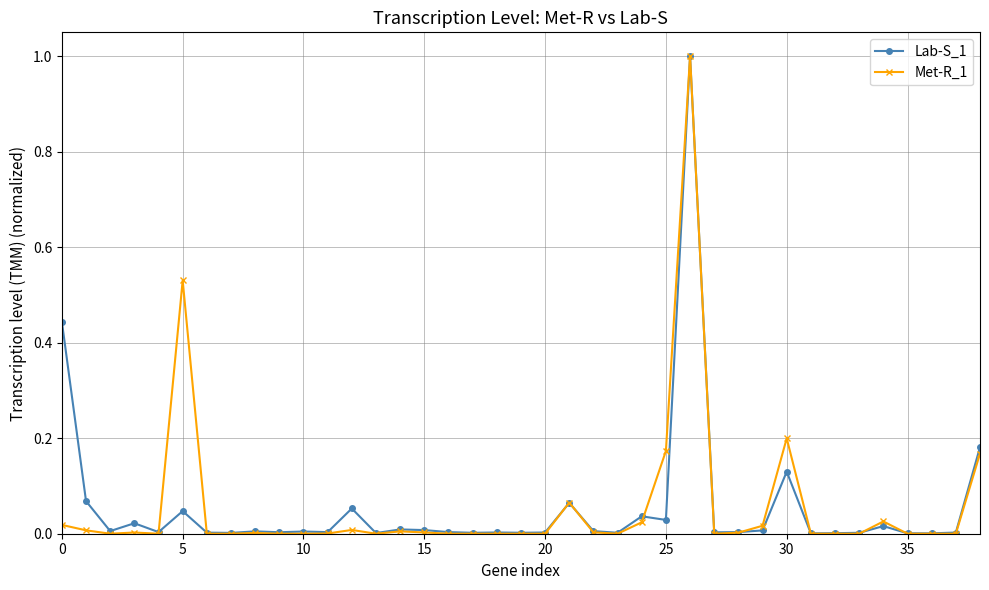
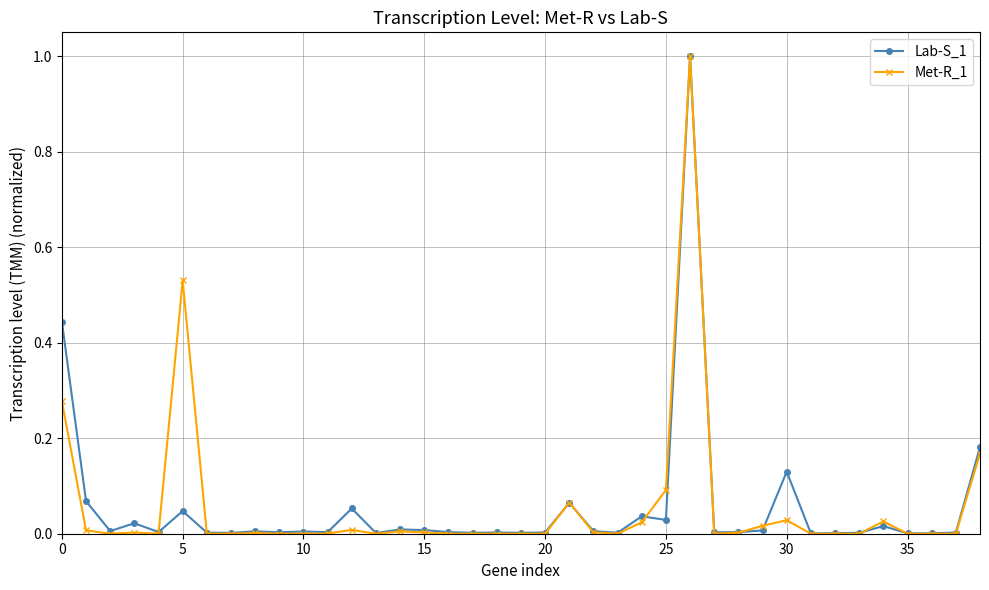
  {
    "Lab-S_1": {
      "0": 0.44,
      "5": 0.05,
      "25": 0.03,
      "30": 0.13
    },
    "Met-R_1": {
-     "0": 0.02,
+     "0": 0.28,
      "5": 0.53,
-     "25": 0.17,
-     "30": 0.20
+     "25": 0.09,
+     "30": 0.03
    }
  }
